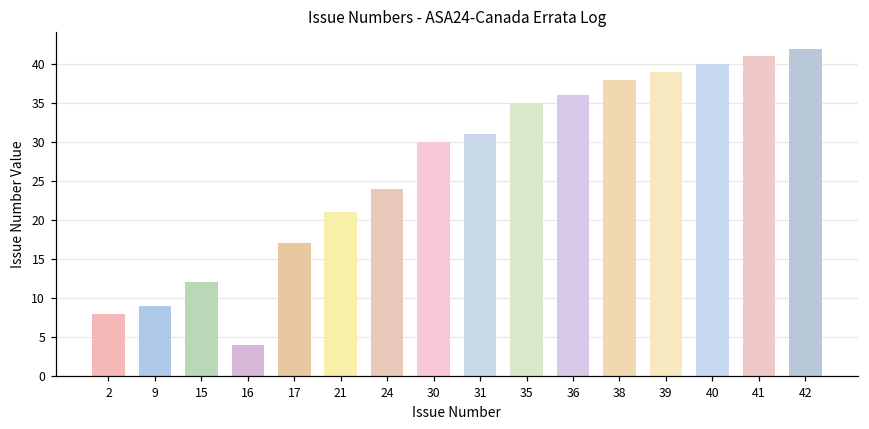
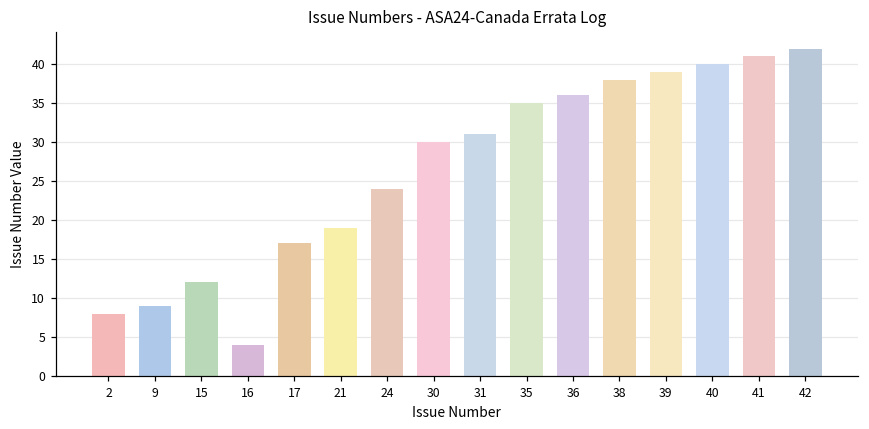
  {
    "2": 8,
    "9": 9,
    "15": 12,
    "16": 4,
    "17": 17,
-   "21": 21,
+   "21": 19,
    "24": 24,
    "30": 30,
    "31": 31,
    "35": 35,
    "36": 36,
    "38": 38,
    "39": 39,
    "40": 40,
    "41": 41,
    "42": 42
  }
